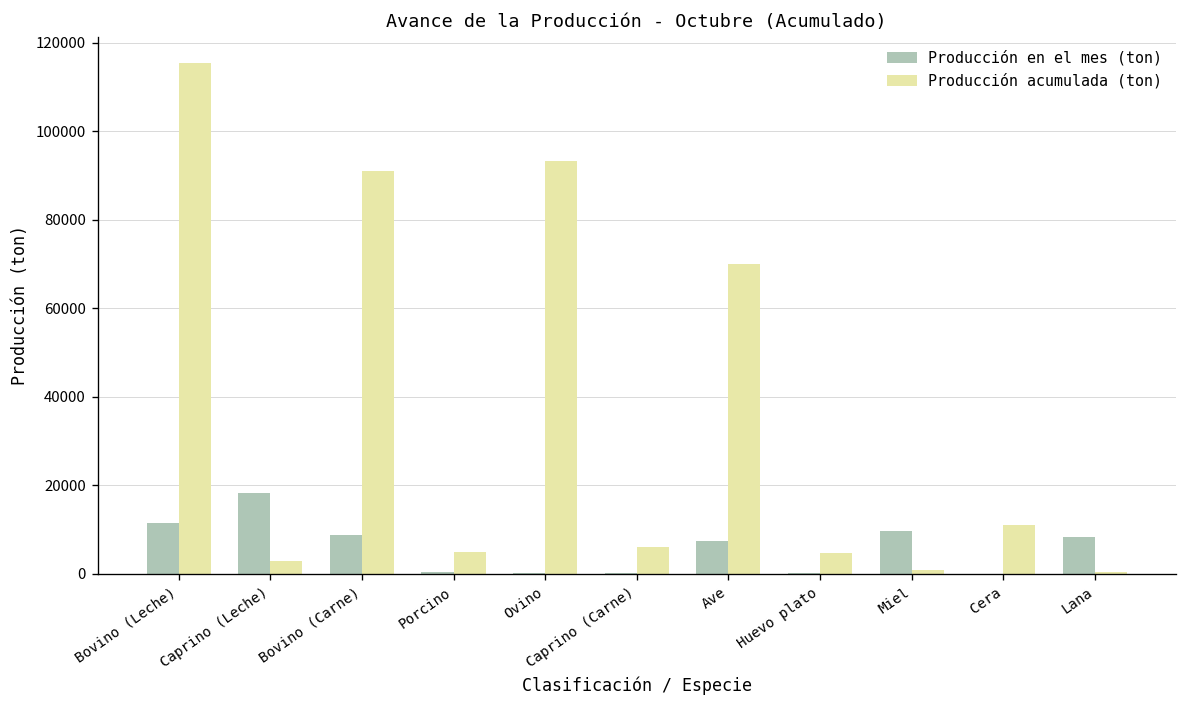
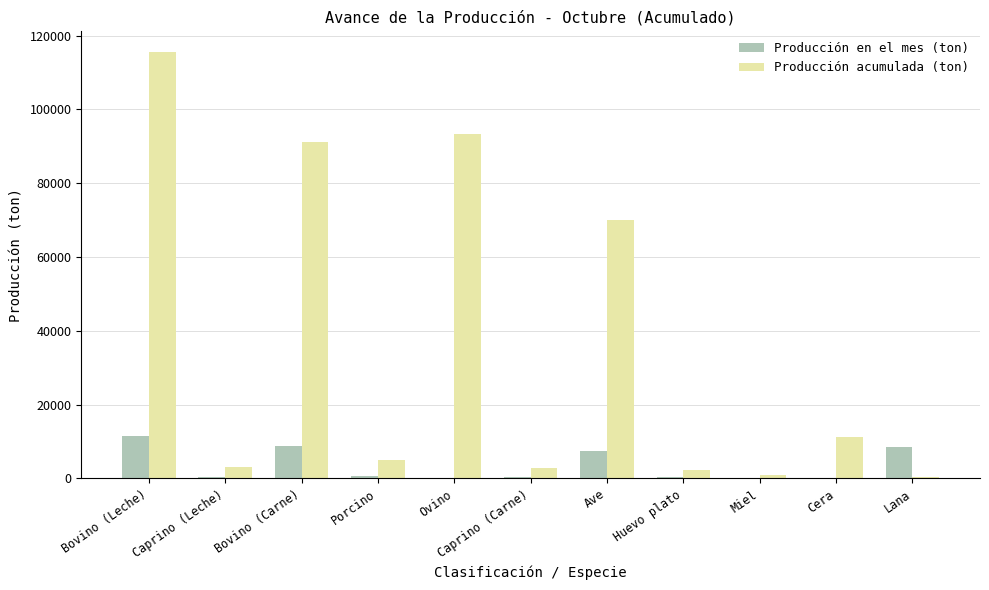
  {
    "Producción en el mes (ton)": {
      "Bovino (Leche)": 12000,
-     "Caprino (Leche)": 18000,
+     "Caprino (Leche)": 0,
      "Bovino (Carne)": 9000,
      "Ave": 7000,
-     "Miel": 10000,
+     "Miel": 0,
      "Lana": 8000
    },
    "Producción acumulada (ton)": {
      "Bovino (Leche)": 116000,
      "Caprino (Leche)": 3000,
      "Bovino (Carne)": 91000,
      "Porcino": 5000,
      "Ovino": 93000,
-     "Caprino (Carne)": 6000,
+     "Caprino (Carne)": 3000,
      "Ave": 70000,
-     "Huevo plato": 5000,
+     "Huevo plato": 2000,
      "Miel": 1000,
      "Cera": 11000
    }
  }
